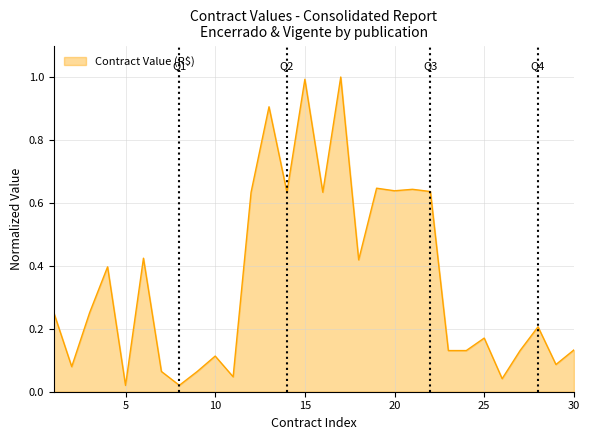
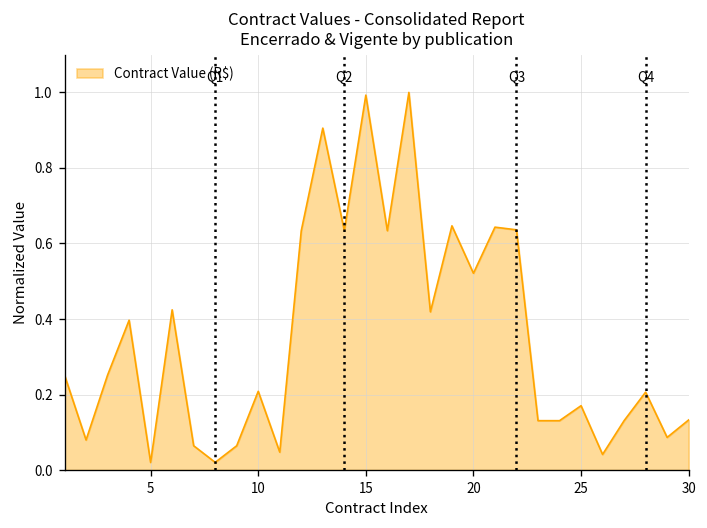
  {
    "5": 0.02,
-   "10": 0.11,
+   "10": 0.21,
    "15": 0.99,
-   "20": 0.64,
+   "20": 0.52,
    "25": 0.17,
    "30": 0.13
  }
